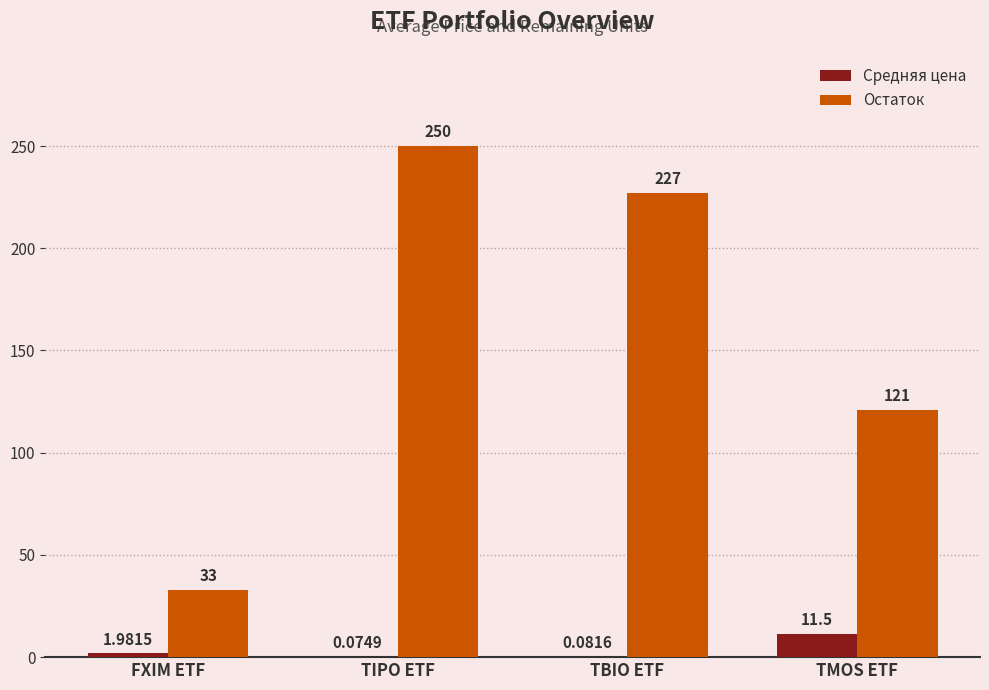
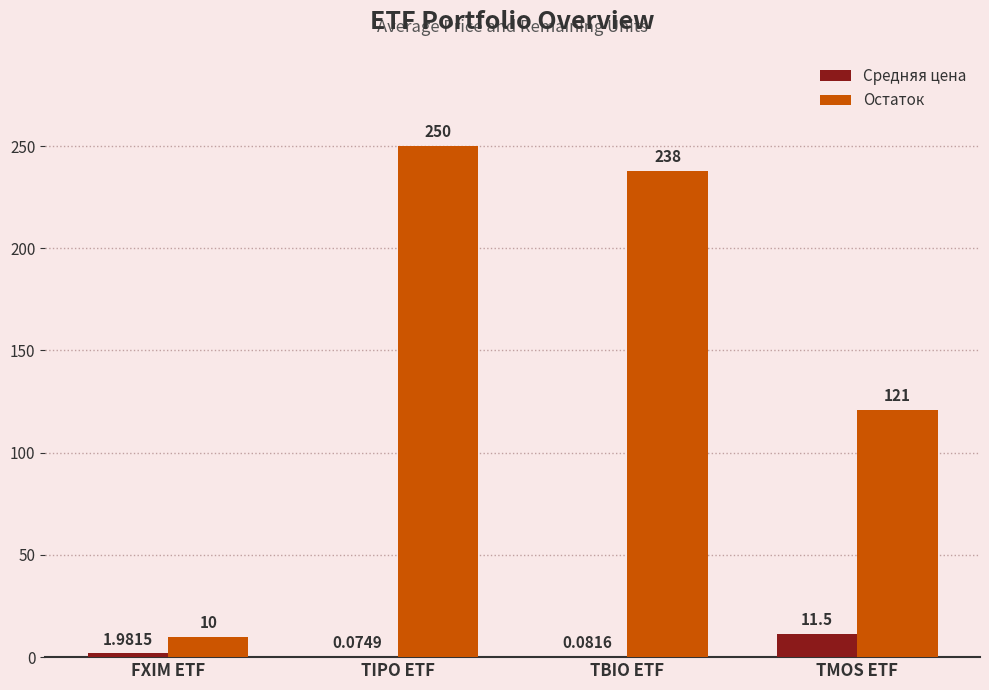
  {
    "Средняя цена": {
      "FXIM ETF": 1.9815,
      "TIPO ETF": 0.0749,
      "TBIO ETF": 0.0816,
      "TMOS ETF": 11.5
    },
    "Остаток": {
-     "FXIM ETF": 33,
+     "FXIM ETF": 10,
      "TIPO ETF": 250,
-     "TBIO ETF": 227,
+     "TBIO ETF": 238,
      "TMOS ETF": 121
    }
  }
